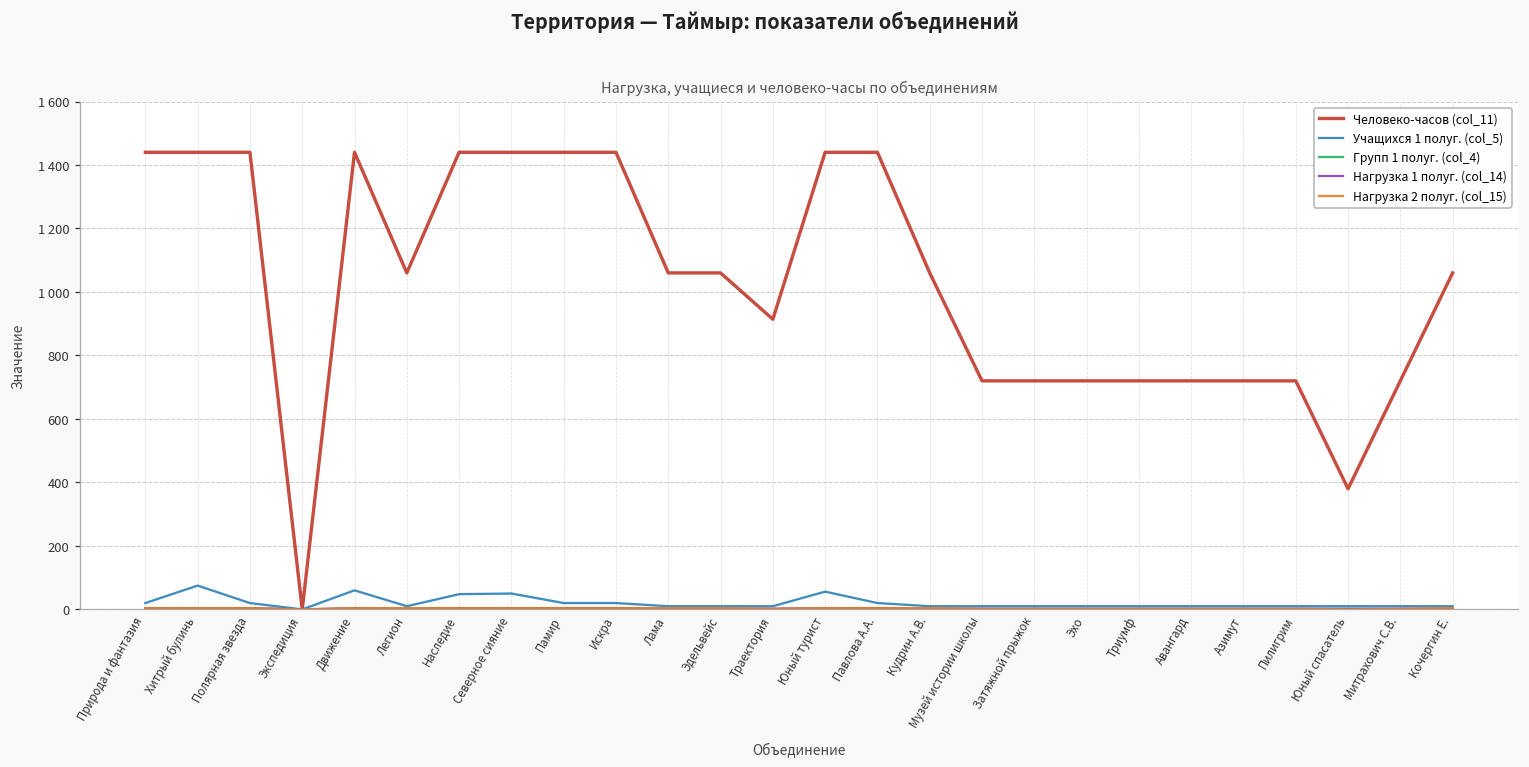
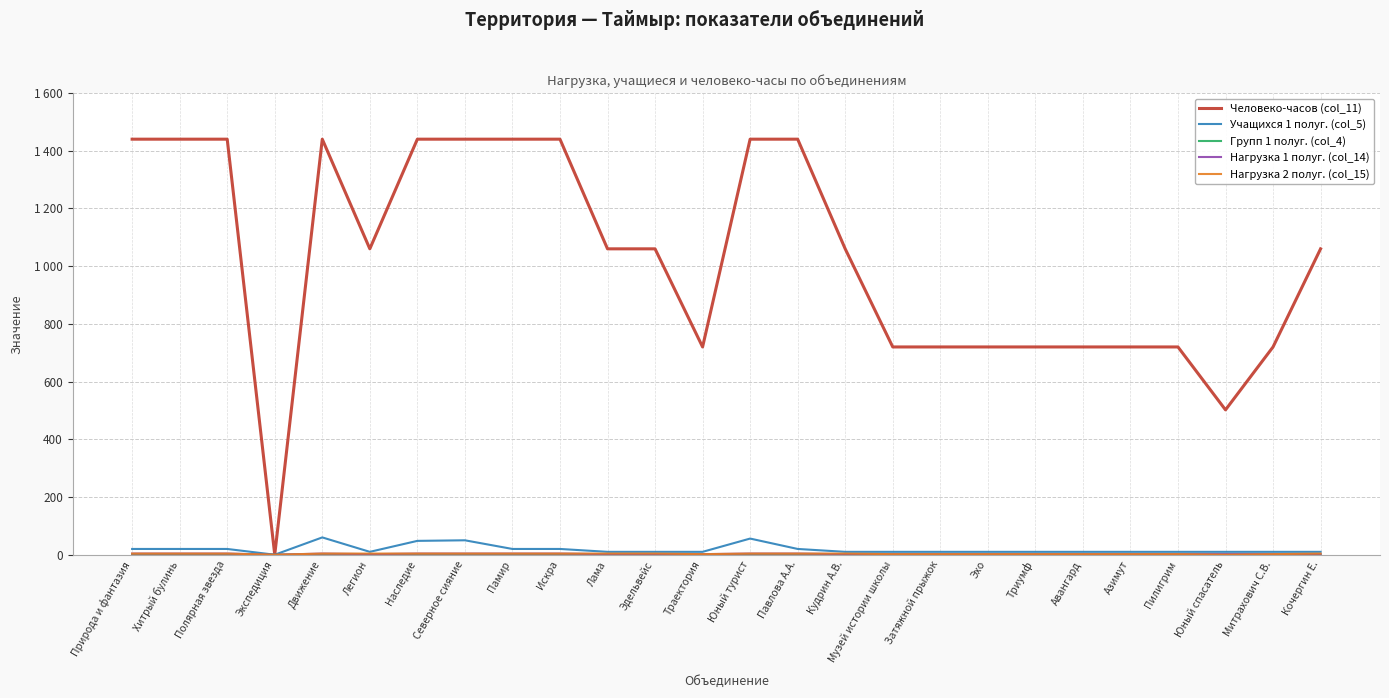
  {
    "Человеко-часов (col_11)": {
      "Природа и фантазия": 1440,
      "Хитрый булинь": 1440,
      "Полярная звезда": 1440,
      "Движение": 1440,
      "Легион": 1060,
      "Наследие": 1440,
      "Северное сияние": 1440,
      "Памир": 1440,
      "Искра": 1440,
      "Лама": 1060,
      "Эдельвейс": 1060,
-     "Траектория": 910,
+     "Траектория": 720,
      "Юный турист": 1440,
      "Павлова А.А.": 1440,
      "Кудрин А.В.": 1060,
      "Музей истории школы": 720,
      "Затяжной прыжок": 720,
      "Эхо": 720,
      "Триумф": 720,
      "Авангард": 720,
      "Азимут": 720,
      "Пилигрим": 720,
-     "Юный спасатель": 380,
+     "Юный спасатель": 500,
      "Митрахович С.В.": 720,
      "Кочергин Е.": 1060
    },
    "Учащихся 1 полуг. (col_5)": {
      "Природа и фантазия": 20,
-     "Хитрый булинь": 80,
+     "Хитрый булинь": 20,
      "Полярная звезда": 20,
      "Движение": 60,
      "Наследие": 50,
      "Северное сияние": 50,
      "Памир": 20,
      "Искра": 20,
      "Юный турист": 60,
      "Павлова А.А.": 20
    }
  }
